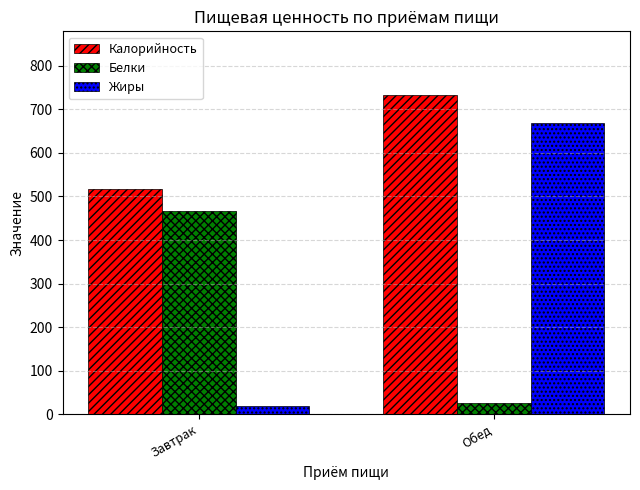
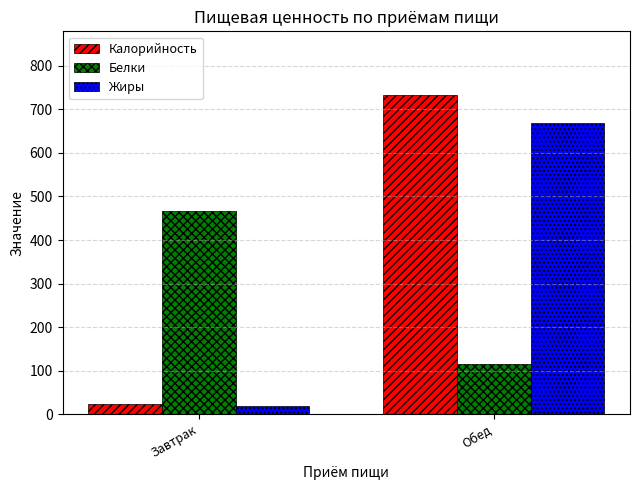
  {
    "Калорийность": {
-     "Завтрак": 520,
+     "Завтрак": 20,
      "Обед": 730
    },
    "Белки": {
      "Завтрак": 470,
-     "Обед": 30
+     "Обед": 120
    },
    "Жиры": {
      "Завтрак": 20,
      "Обед": 670
    }
  }
